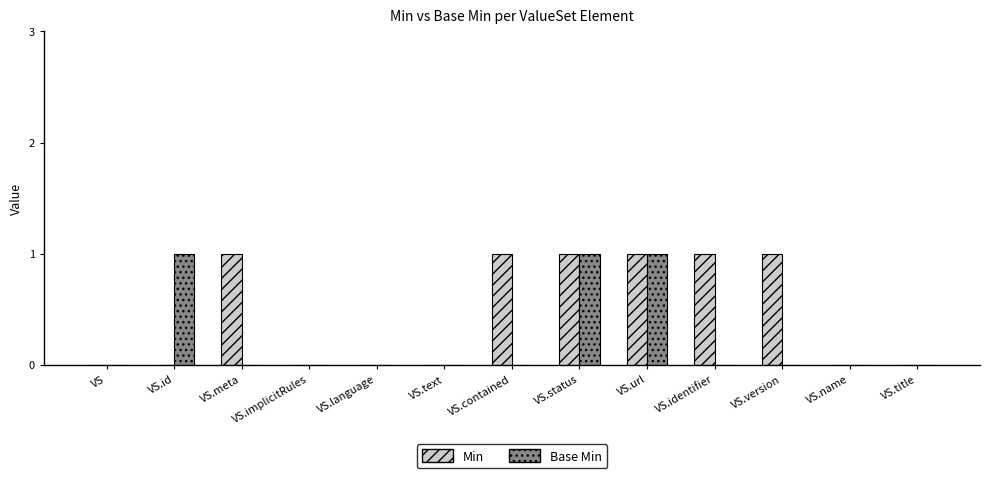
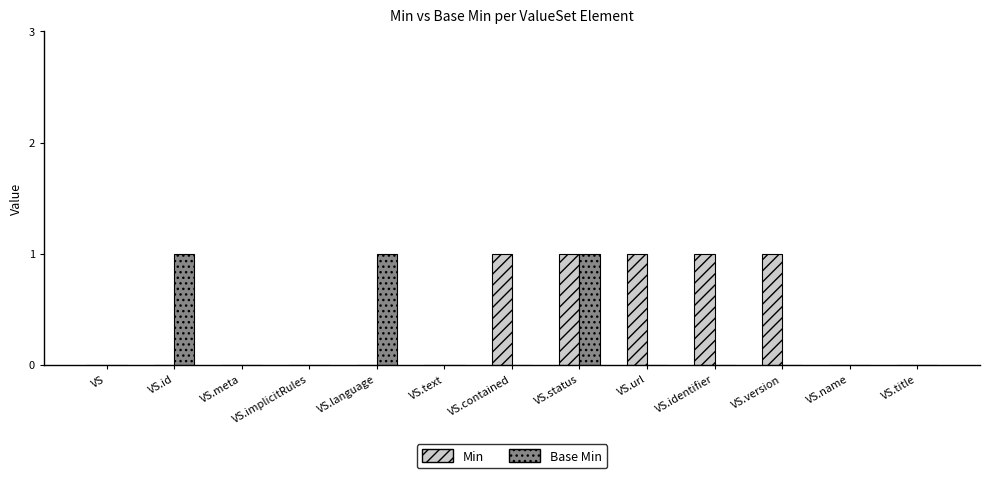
  {
    "Min": {
      "VS": 0,
      "VS.id": 0,
-     "VS.meta": 1,
+     "VS.meta": 0,
      "VS.implicitRules": 0,
      "VS.language": 0,
      "VS.text": 0,
      "VS.contained": 1,
      "VS.status": 1,
      "VS.url": 1,
      "VS.identifier": 1,
      "VS.version": 1,
      "VS.name": 0,
      "VS.title": 0
    },
    "Base Min": {
      "VS": 0,
      "VS.id": 1,
      "VS.meta": 0,
      "VS.implicitRules": 0,
-     "VS.language": 0,
+     "VS.language": 1,
      "VS.text": 0,
      "VS.contained": 0,
      "VS.status": 1,
-     "VS.url": 1,
+     "VS.url": 0,
      "VS.identifier": 0,
      "VS.version": 0,
      "VS.name": 0,
      "VS.title": 0
    }
  }
